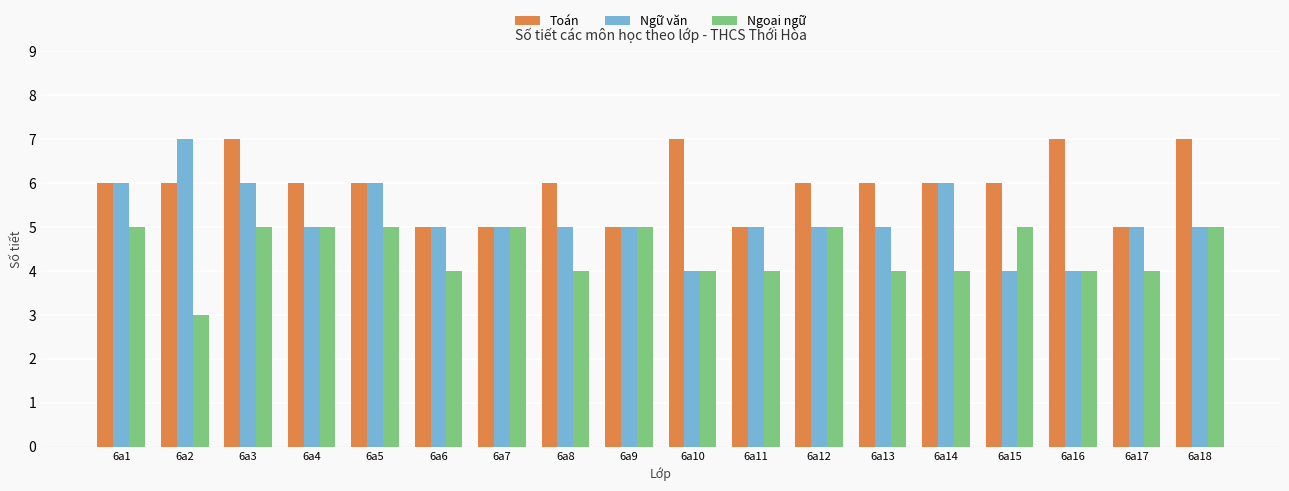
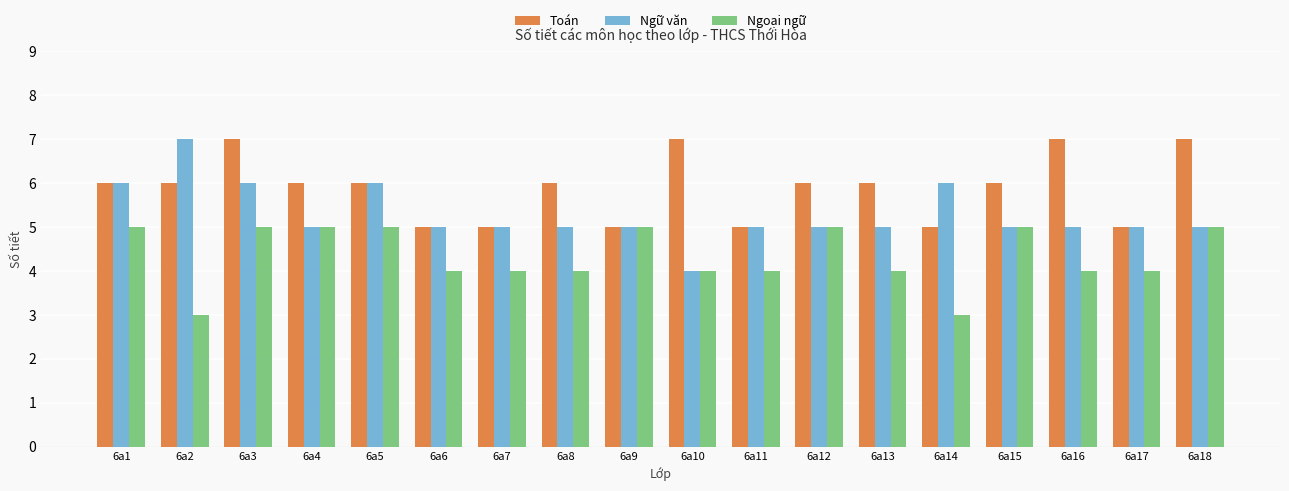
  {
    "Toán": {
      "6a1": 6,
      "6a2": 6,
      "6a3": 7,
      "6a4": 6,
      "6a5": 6,
      "6a6": 5,
      "6a7": 5,
      "6a8": 6,
      "6a9": 5,
      "6a10": 7,
      "6a11": 5,
      "6a12": 6,
      "6a13": 6,
-     "6a14": 6,
+     "6a14": 5,
      "6a15": 6,
      "6a16": 7,
      "6a17": 5,
      "6a18": 7
    },
    "Ngữ văn": {
      "6a1": 6,
      "6a2": 7,
      "6a3": 6,
      "6a4": 5,
      "6a5": 6,
      "6a6": 5,
      "6a7": 5,
      "6a8": 5,
      "6a9": 5,
      "6a10": 4,
      "6a11": 5,
      "6a12": 5,
      "6a13": 5,
      "6a14": 6,
-     "6a15": 4,
-     "6a16": 4,
+     "6a15": 5,
+     "6a16": 5,
      "6a17": 5,
      "6a18": 5
    },
    "Ngoại ngữ": {
      "6a1": 5,
      "6a2": 3,
      "6a3": 5,
      "6a4": 5,
      "6a5": 5,
      "6a6": 4,
-     "6a7": 5,
+     "6a7": 4,
      "6a8": 4,
      "6a9": 5,
      "6a10": 4,
      "6a11": 4,
      "6a12": 5,
      "6a13": 4,
-     "6a14": 4,
+     "6a14": 3,
      "6a15": 5,
      "6a16": 4,
      "6a17": 4,
      "6a18": 5
    }
  }
